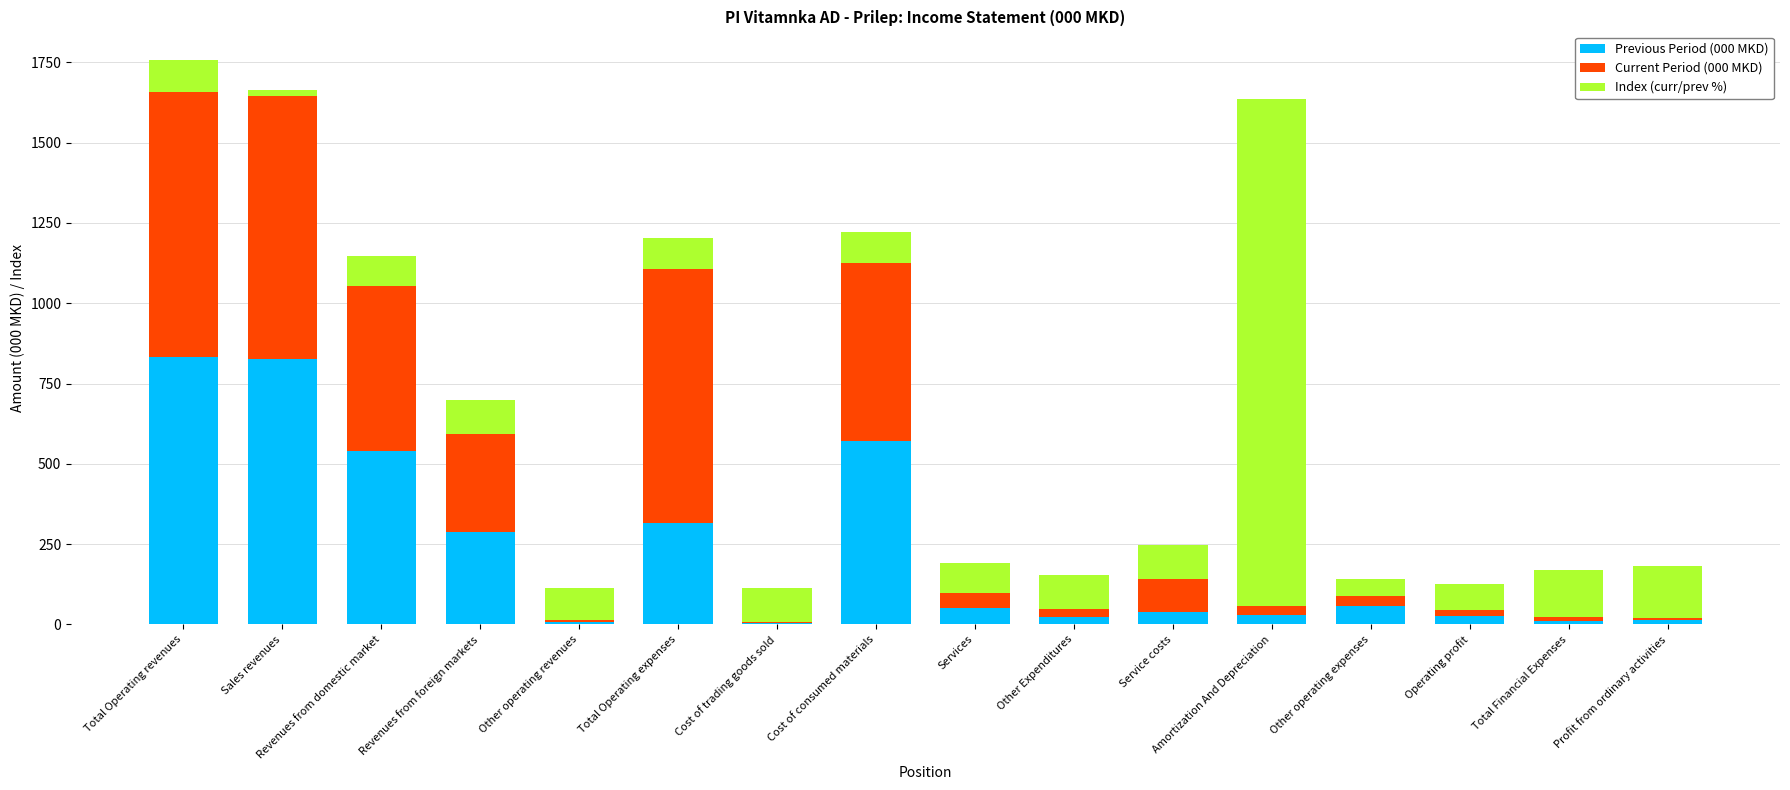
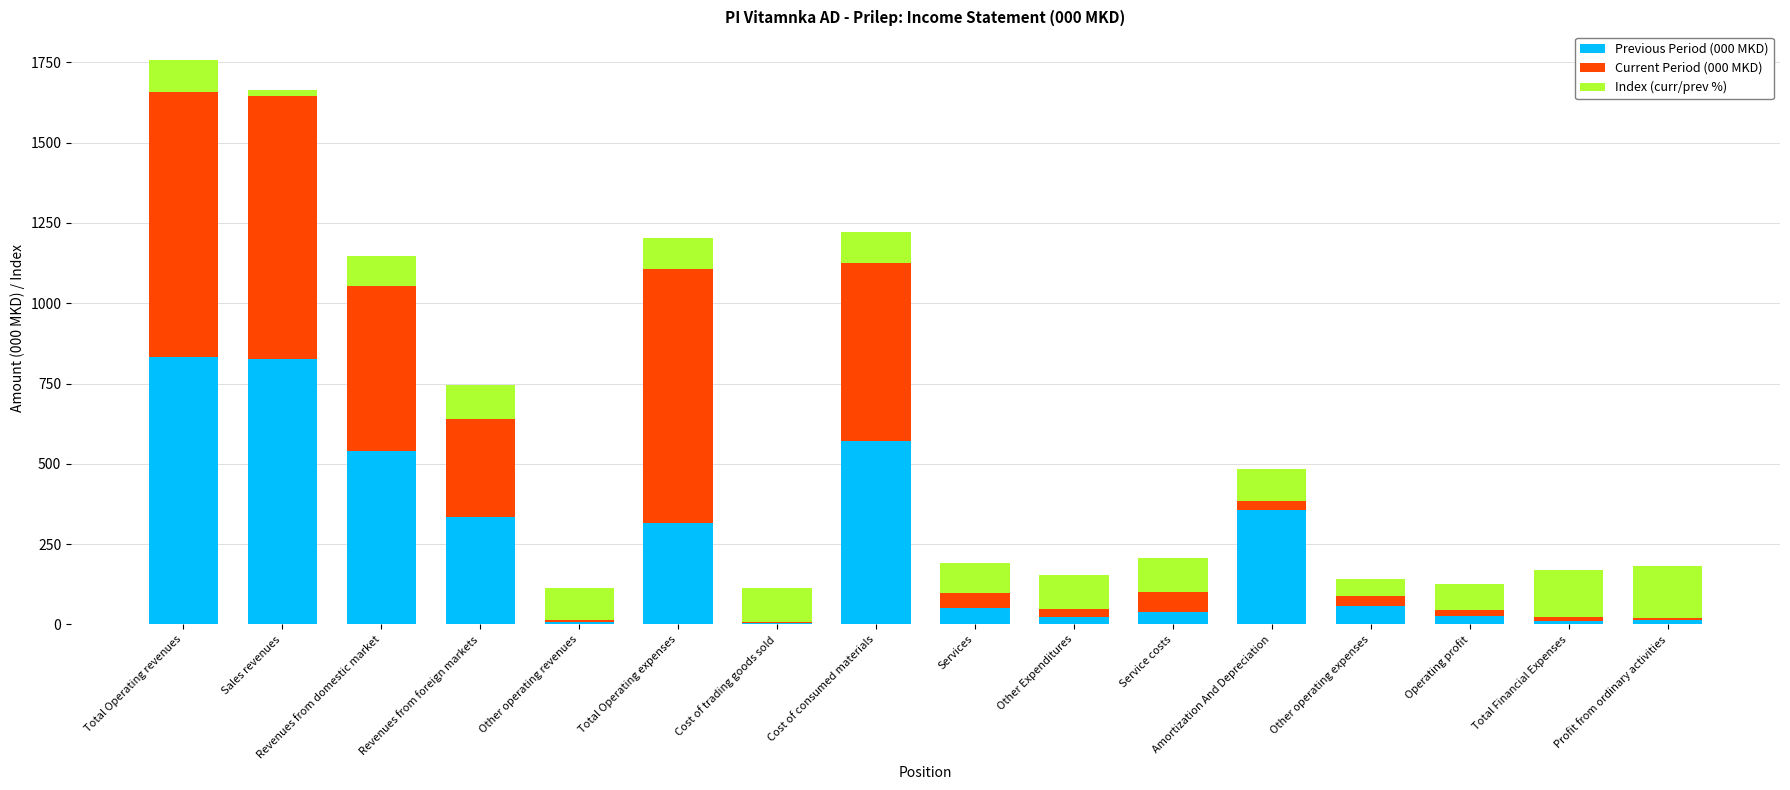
  {
    "Previous Period (000 MKD)": {
      "Total Operating revenues": 830,
      "Sales revenues": 830,
      "Revenues from domestic market": 540,
-     "Revenues from foreign markets": 290,
+     "Revenues from foreign markets": 330,
      "Total Operating expenses": 320,
      "Cost of consumed materials": 570,
      "Services": 50,
      "Other Expenditures": 20,
      "Service costs": 40,
-     "Amortization And Depreciation": 30,
+     "Amortization And Depreciation": 360,
      "Other operating expenses": 60,
      "Operating profit": 20,
      "Total Financial Expenses": 10,
      "Profit from ordinary activities": 20
    },
    "Current Period (000 MKD)": {
      "Total Operating revenues": 830,
      "Sales revenues": 820,
      "Revenues from domestic market": 510,
      "Revenues from foreign markets": 310,
      "Total Operating expenses": 790,
      "Cost of consumed materials": 550,
      "Services": 50,
      "Other Expenditures": 20,
-     "Service costs": 100,
+     "Service costs": 60,
      "Amortization And Depreciation": 30,
      "Other operating expenses": 30,
      "Operating profit": 20,
      "Total Financial Expenses": 10
    },
    "Index (curr/prev %)": {
      "Total Operating revenues": 100,
      "Sales revenues": 20,
      "Revenues from domestic market": 100,
      "Revenues from foreign markets": 110,
      "Other operating revenues": 100,
      "Total Operating expenses": 100,
      "Cost of trading goods sold": 100,
      "Cost of consumed materials": 100,
      "Services": 90,
      "Other Expenditures": 110,
      "Service costs": 110,
-     "Amortization And Depreciation": 1580,
+     "Amortization And Depreciation": 100,
      "Other operating expenses": 60,
      "Operating profit": 80,
      "Total Financial Expenses": 150,
      "Profit from ordinary activities": 160
    }
  }
